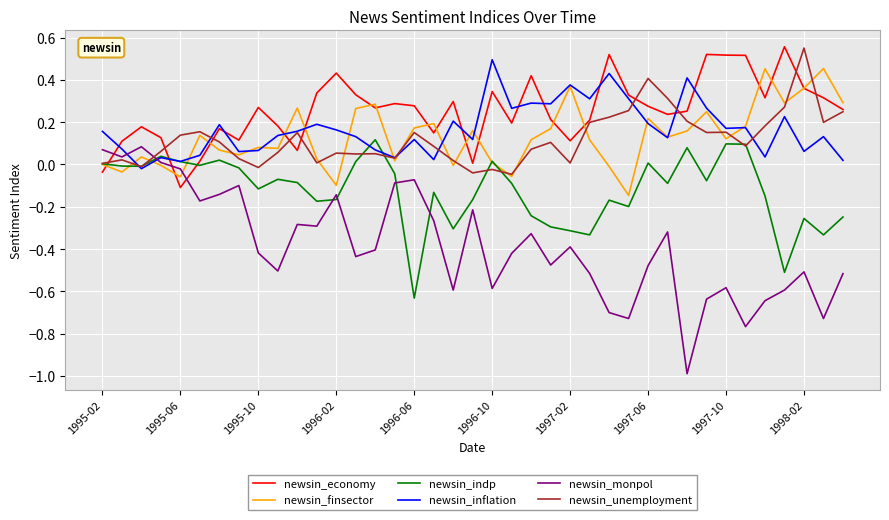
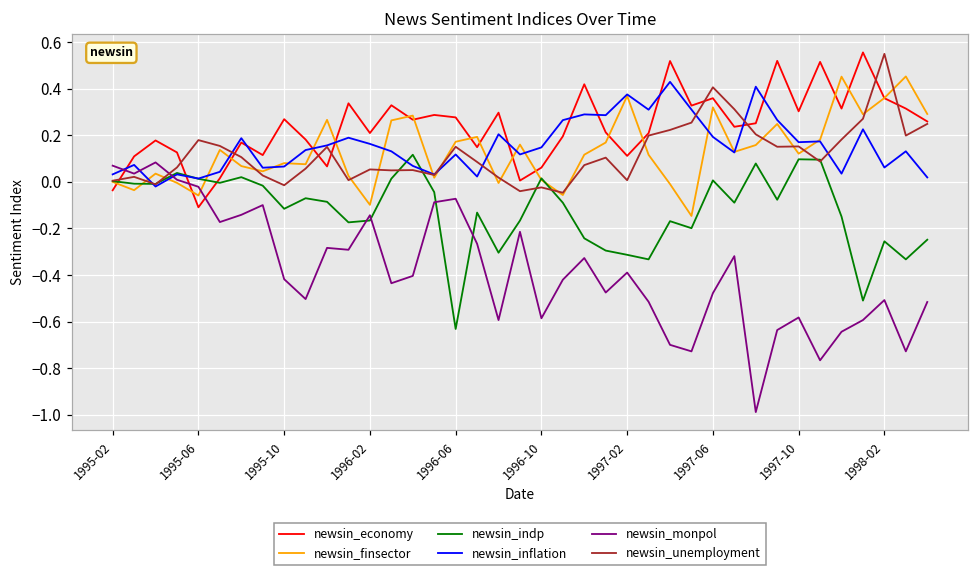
  {
    "newsin_economy": {
      "1995-02": -0.04,
      "1995-06": -0.11,
      "1995-10": 0.27,
-     "1996-02": 0.43,
+     "1996-02": 0.21,
      "1996-06": 0.28,
-     "1996-10": 0.34,
+     "1996-10": 0.06,
      "1997-02": 0.11,
-     "1997-06": 0.28,
-     "1997-10": 0.52
+     "1997-06": 0.36,
+     "1997-10": 0.30
    },
    "newsin_finsector": {
      "1995-06": -0.06,
      "1995-10": 0.08,
      "1996-02": -0.10,
      "1996-06": 0.17,
-     "1997-06": 0.22,
+     "1997-06": 0.32,
      "1997-10": 0.12
    },
    "newsin_indp": {
      "1995-10": -0.12,
      "1996-02": -0.17,
      "1996-06": -0.63,
      "1997-02": -0.31,
      "1997-06": 0.01,
      "1997-10": 0.10,
      "1998-02": -0.26
    },
    "newsin_inflation": {
-     "1995-02": 0.16,
+     "1995-02": 0.03,
      "1995-10": 0.07,
      "1996-02": 0.16,
      "1996-06": 0.12,
-     "1996-10": 0.49,
+     "1996-10": 0.15,
      "1997-06": 0.19,
      "1997-10": 0.17,
      "1998-02": 0.06
    },
    "newsin_monpol": {
      "1995-02": 0.07,
      "1995-06": -0.02,
      "1995-10": -0.42,
      "1996-02": -0.14,
      "1996-06": -0.07,
      "1996-10": -0.59,
      "1997-02": -0.39,
      "1997-06": -0.48,
      "1997-10": -0.58,
      "1998-02": -0.51
    },
    "newsin_unemployment": {
-     "1995-06": 0.14,
+     "1995-06": 0.18,
      "1995-10": -0.01,
      "1996-02": 0.05,
      "1996-06": 0.15,
      "1996-10": -0.02,
      "1997-02": 0.01,
      "1997-06": 0.41,
      "1997-10": 0.15,
      "1998-02": 0.55
    }
  }
